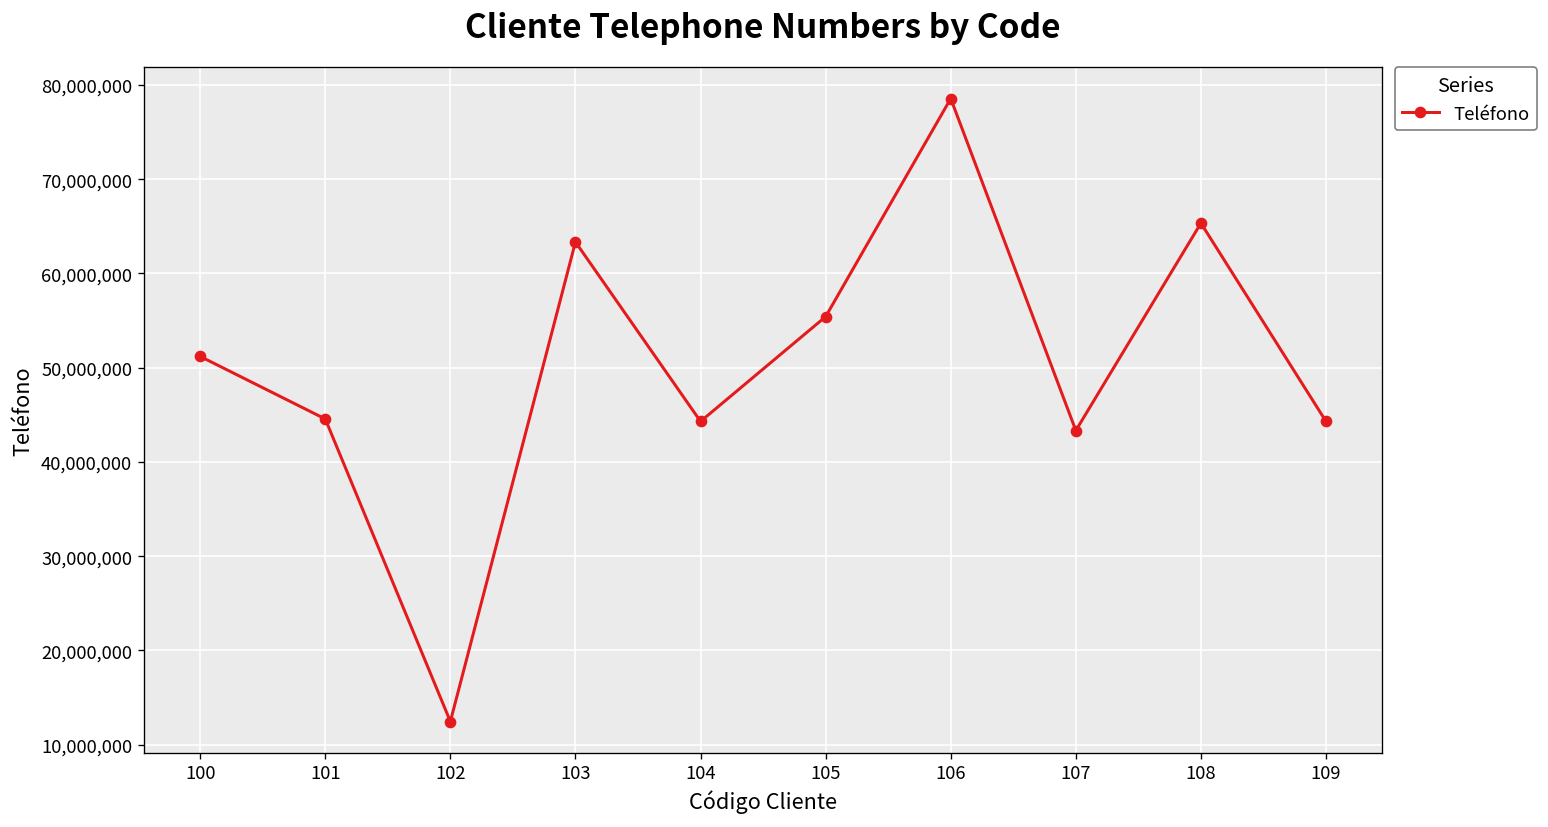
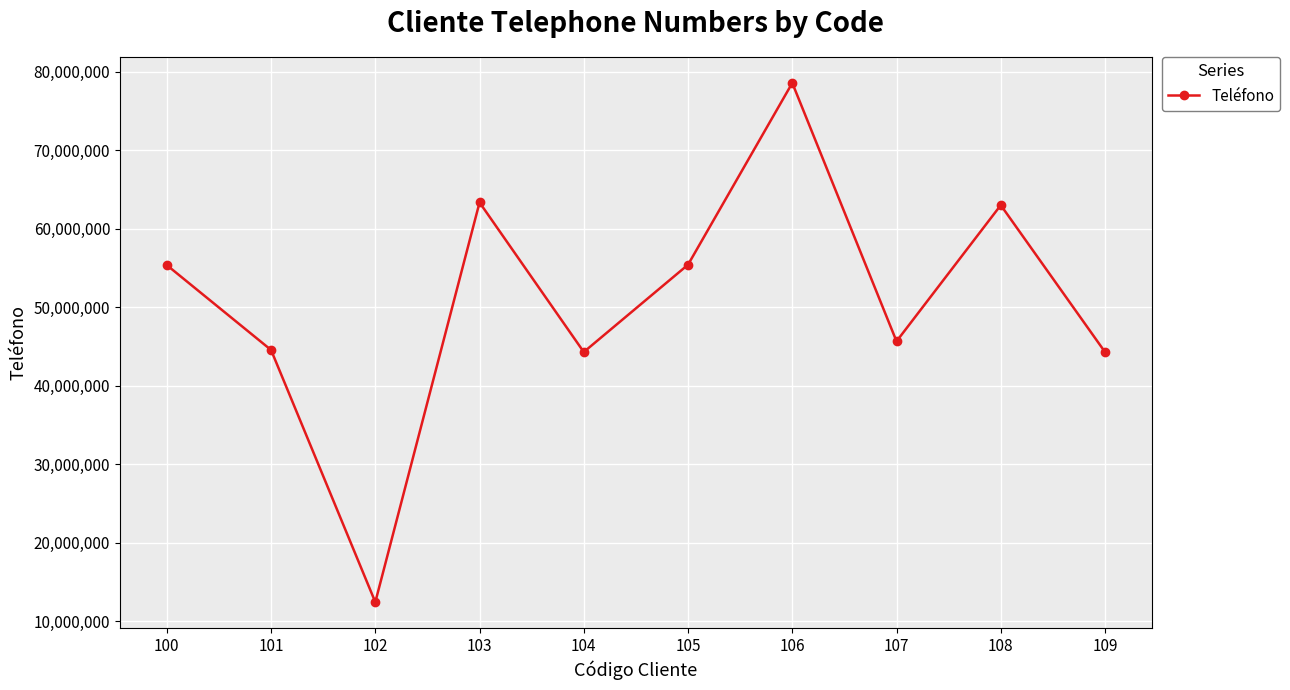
  {
-   "100": "51,000,000",
+   "100": "55,000,000",
    "101": "45,000,000",
    "102": "12,000,000",
    "103": "63,000,000",
    "104": "44,000,000",
    "105": "55,000,000",
    "106": "79,000,000",
-   "107": "43,000,000",
-   "108": "65,000,000",
+   "107": "46,000,000",
+   "108": "63,000,000",
    "109": "44,000,000"
  }
